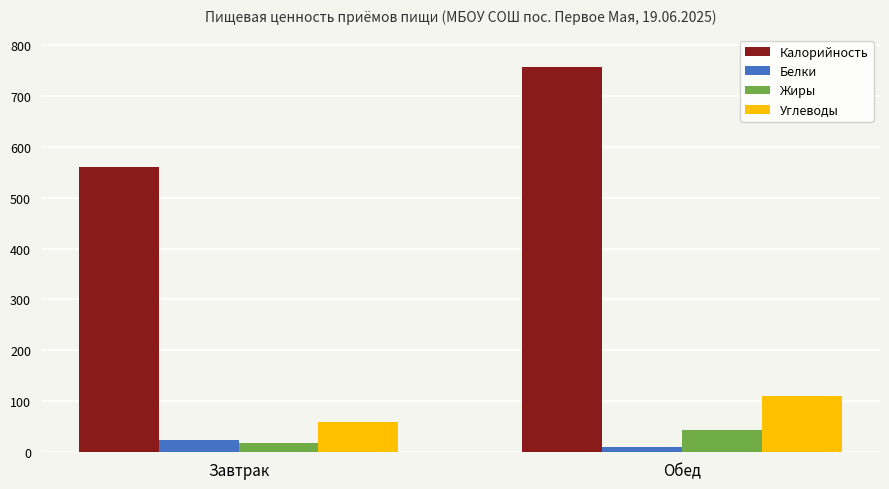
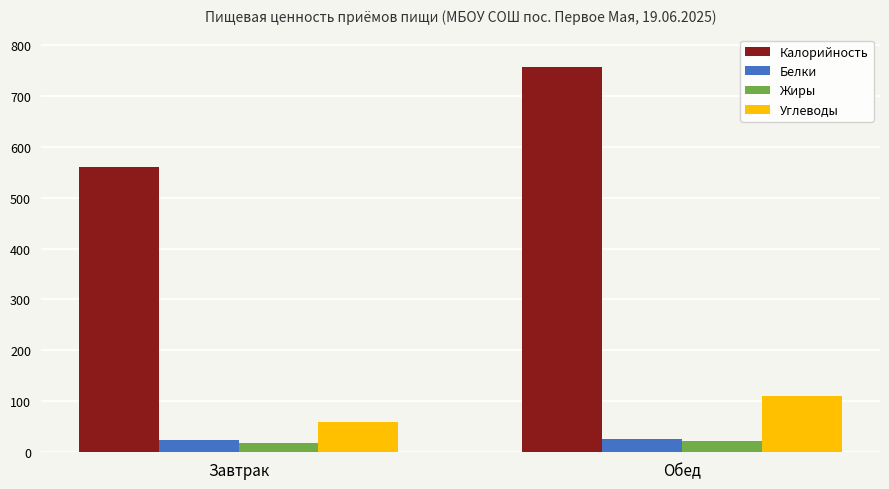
  {
    "Калорийность": {
      "Завтрак": 560,
      "Обед": 760
    },
    "Белки": {
      "Завтрак": 20,
-     "Обед": 10
+     "Обед": 30
    },
    "Жиры": {
      "Завтрак": 20,
-     "Обед": 40
+     "Обед": 20
    },
    "Углеводы": {
      "Завтрак": 60,
      "Обед": 110
    }
  }
